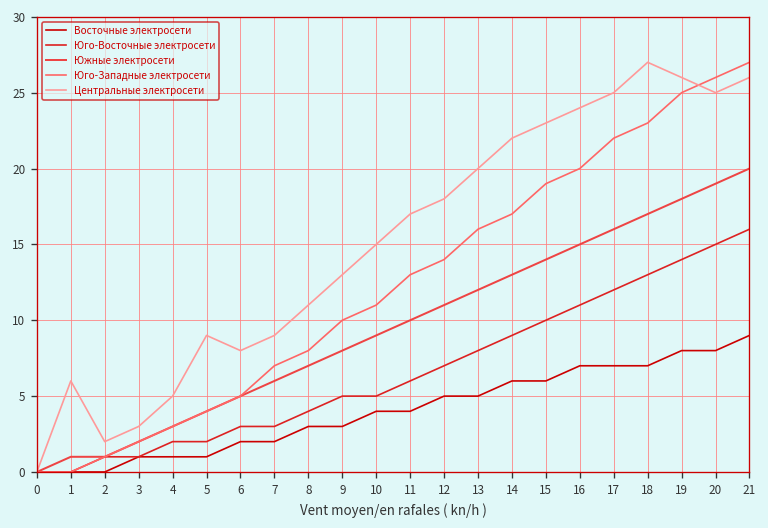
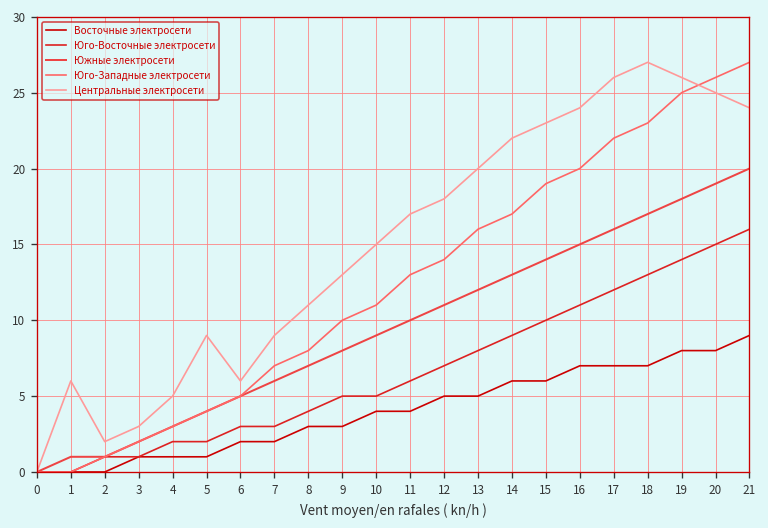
  {
    "Центральные электросети": {
      "1": 6,
      "2": 2,
      "3": 3,
      "4": 5,
      "5": 9,
-     "6": 8,
+     "6": 6,
      "7": 9,
      "8": 11,
      "9": 13,
      "10": 15,
      "11": 17,
      "12": 18,
      "13": 20,
      "14": 22,
      "15": 23,
      "16": 24,
-     "17": 25,
+     "17": 26,
      "18": 27,
      "19": 26,
      "20": 25,
-     "21": 26
+     "21": 24
    }
  }
